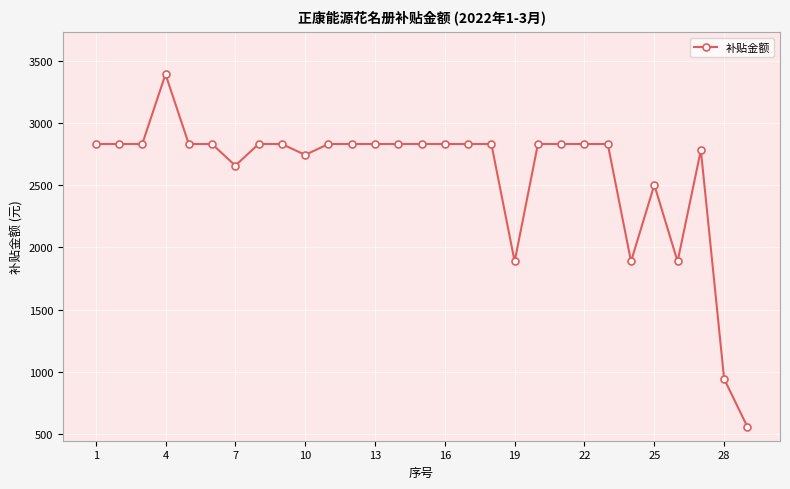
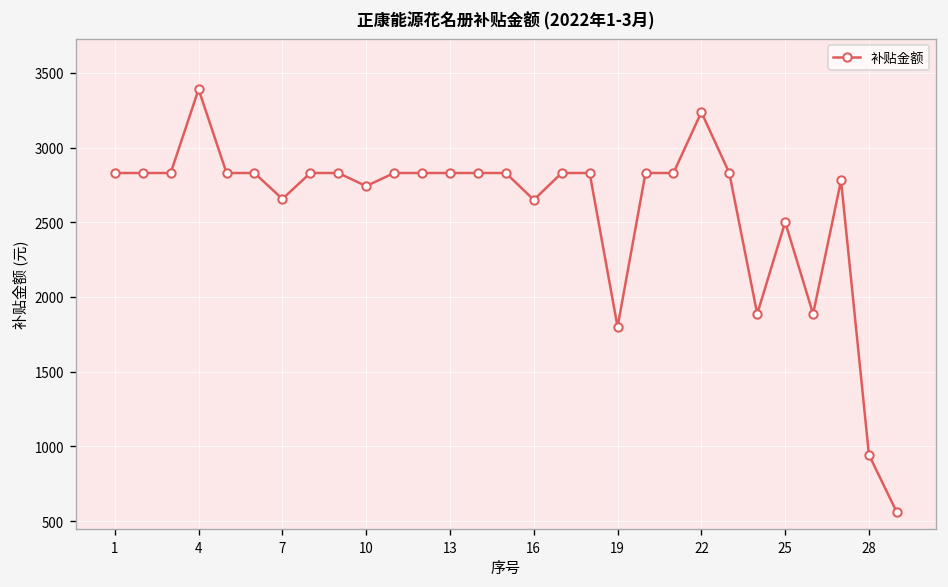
  {
    "1": 2830,
    "4": 3390,
    "7": 2660,
    "10": 2740,
    "13": 2830,
-   "16": 2830,
-   "19": 1890,
-   "22": 2830,
+   "16": 2650,
+   "19": 1800,
+   "22": 3240,
    "25": 2500,
    "28": 940
  }
